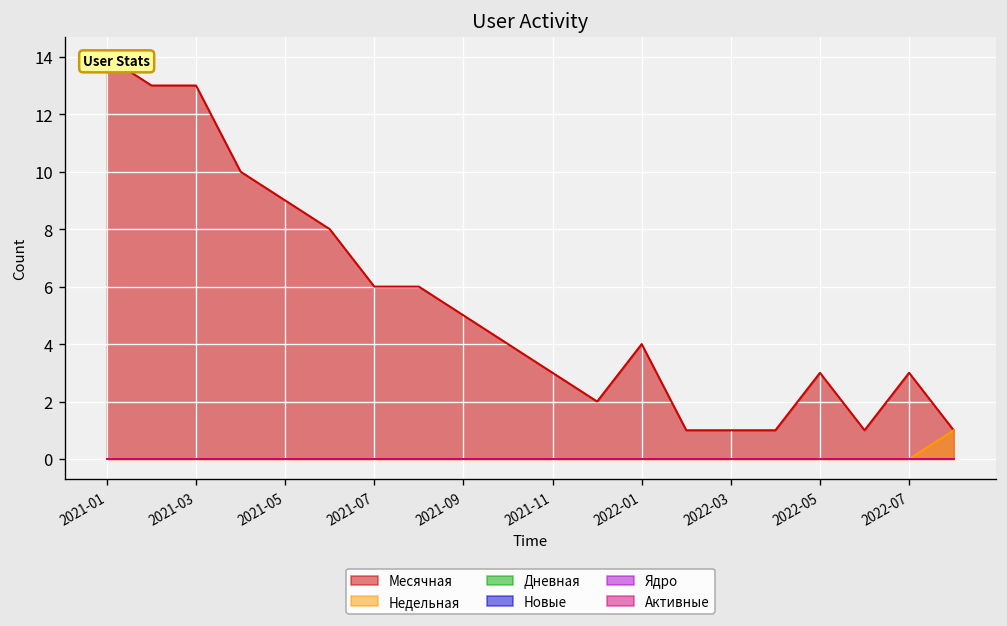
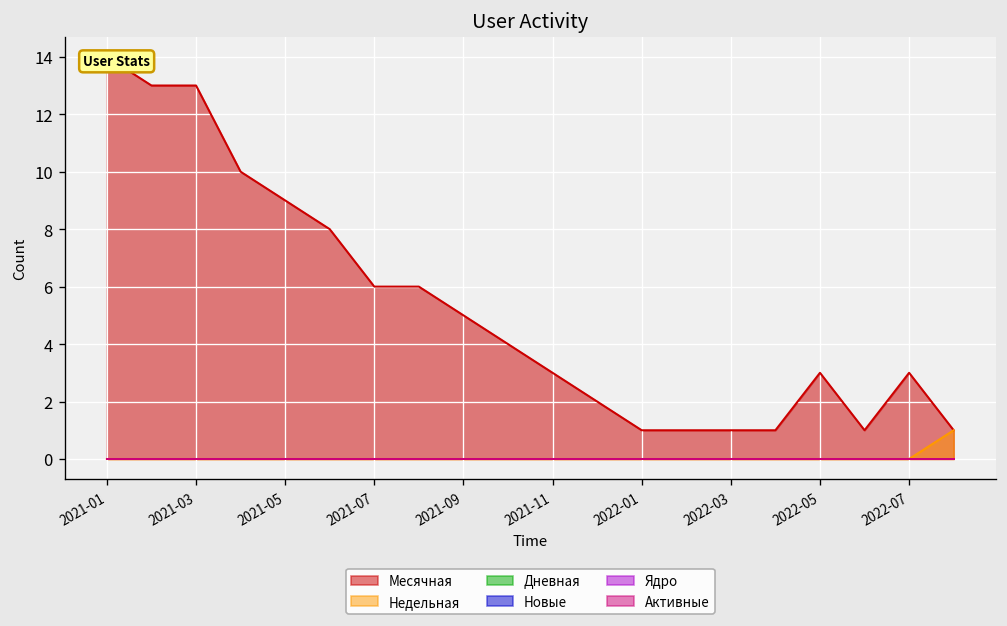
  {
    "Месячная": {
      "2021-03": 13,
      "2021-05": 9,
      "2021-07": 6,
      "2021-09": 5,
      "2021-11": 3,
-     "2022-01": 4,
+     "2022-01": 1,
      "2022-03": 1,
      "2022-05": 3,
      "2022-07": 3
    }
  }
